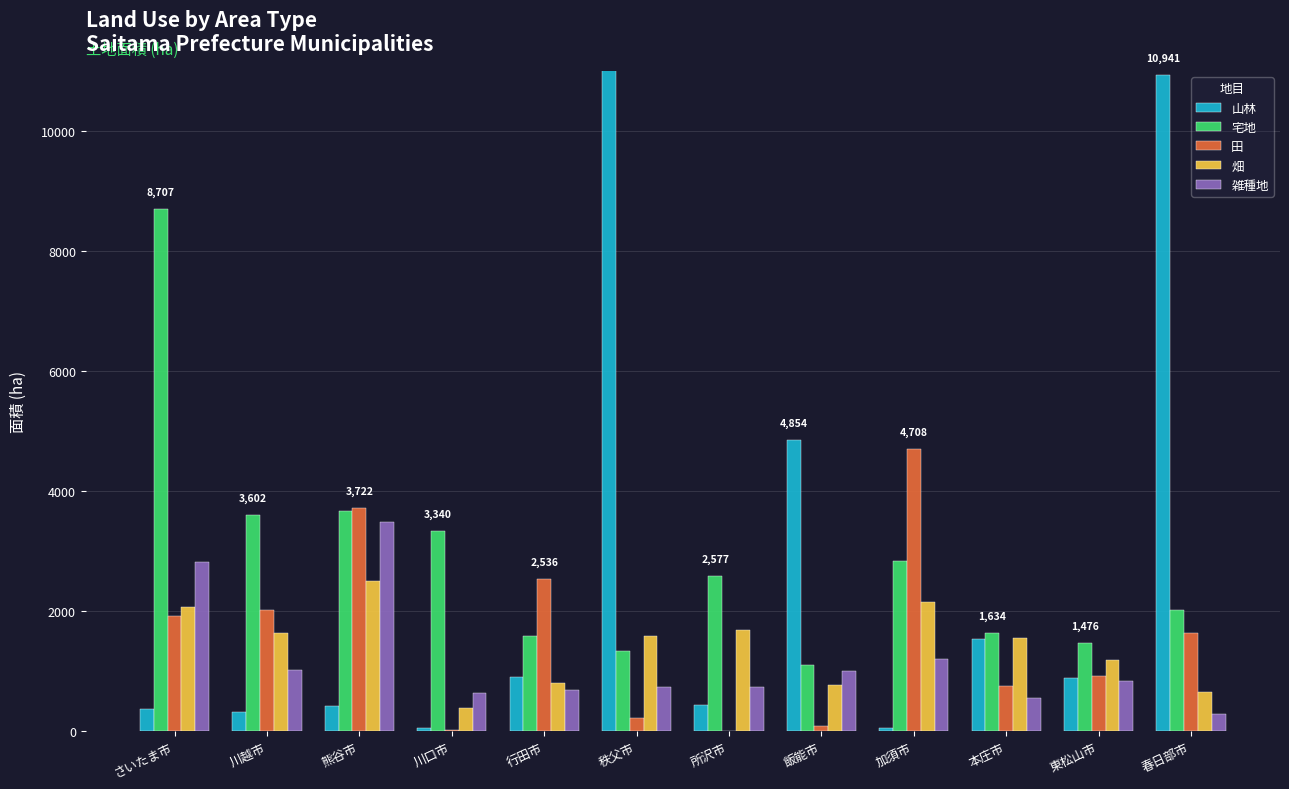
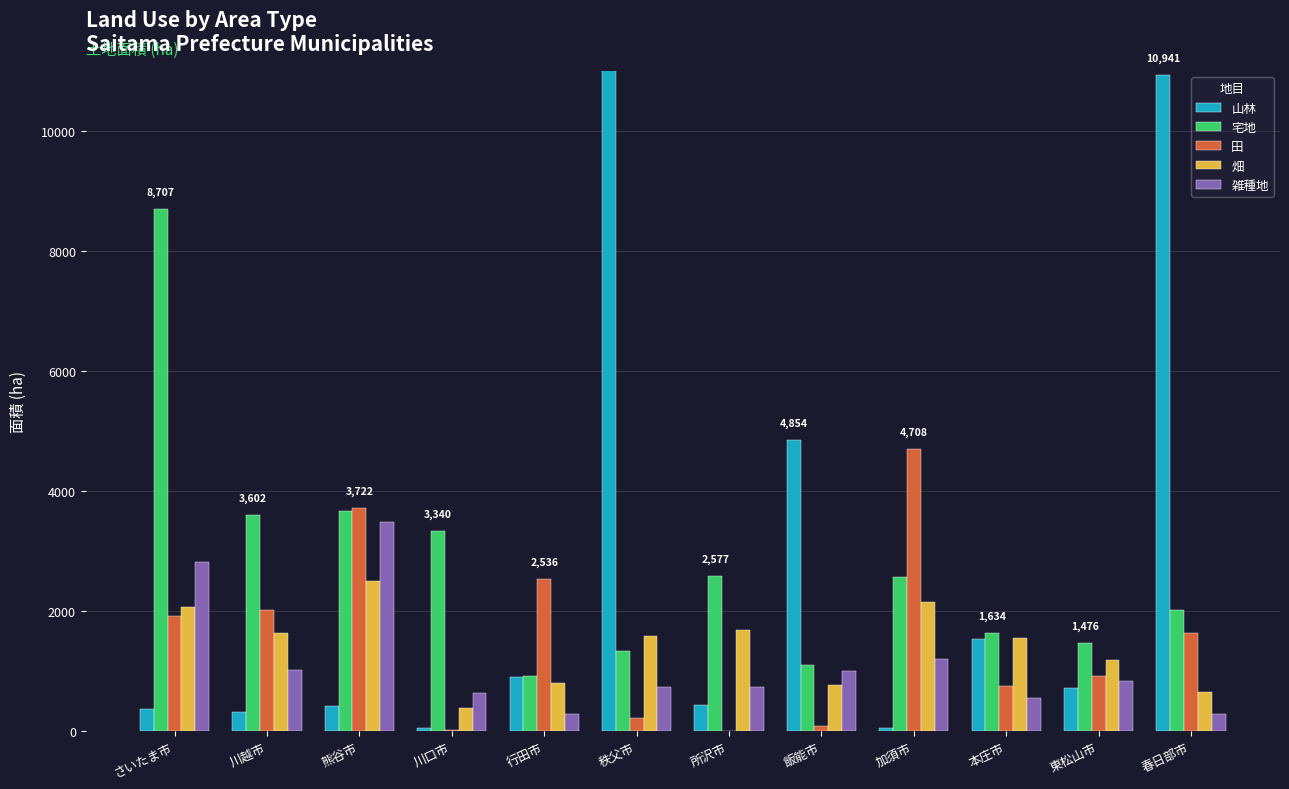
  {
    "山林": {
      "さいたま市": "400",
      "川越市": "300",
      "熊谷市": "400",
      "川口市": "100",
      "行田市": "900",
      "所沢市": "400",
      "加須市": "0",
      "本庄市": "1500",
-     "東松山市": "900"
+     "東松山市": "700"
    },
    "宅地": {
      "熊谷市": "3700",
-     "行田市": "1600",
+     "行田市": "900",
      "秩父市": "1300",
      "飯能市": "1100",
-     "加須市": "2800",
+     "加須市": "2600",
      "春日部市": "2000"
    },
    "田": {
      "熊谷市": "3,722",
      "行田市": "2,536",
      "加須市": "4,708"
    },
    "畑": {
      "さいたま市": "2100",
      "川越市": "1600",
      "熊谷市": "2500",
      "川口市": "400",
      "行田市": "800",
      "秩父市": "1600",
      "所沢市": "1700",
      "飯能市": "800",
      "加須市": "2200",
      "本庄市": "1600",
      "東松山市": "1200",
      "春日部市": "600"
    },
    "雑種地": {
      "さいたま市": "2800",
      "川越市": "1000",
      "熊谷市": "3500",
      "川口市": "600",
-     "行田市": "700",
+     "行田市": "300",
      "秩父市": "700",
      "所沢市": "700",
      "飯能市": "1000",
      "加須市": "1200",
      "本庄市": "500",
      "東松山市": "800",
      "春日部市": "300"
    }
  }
